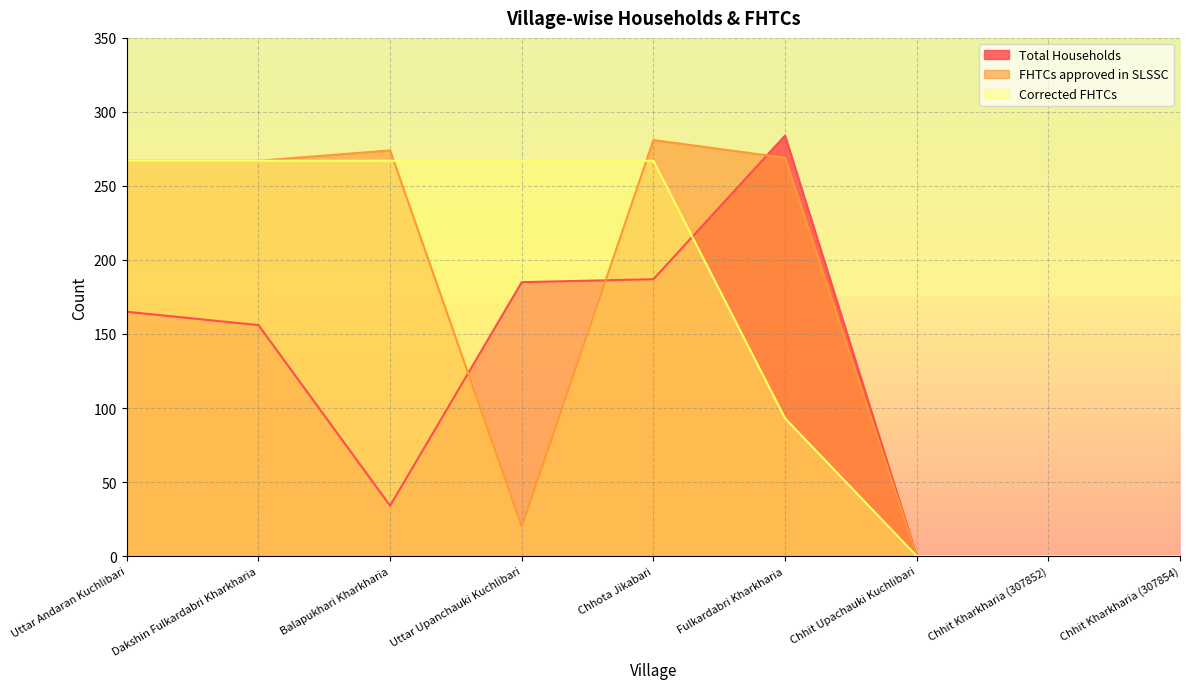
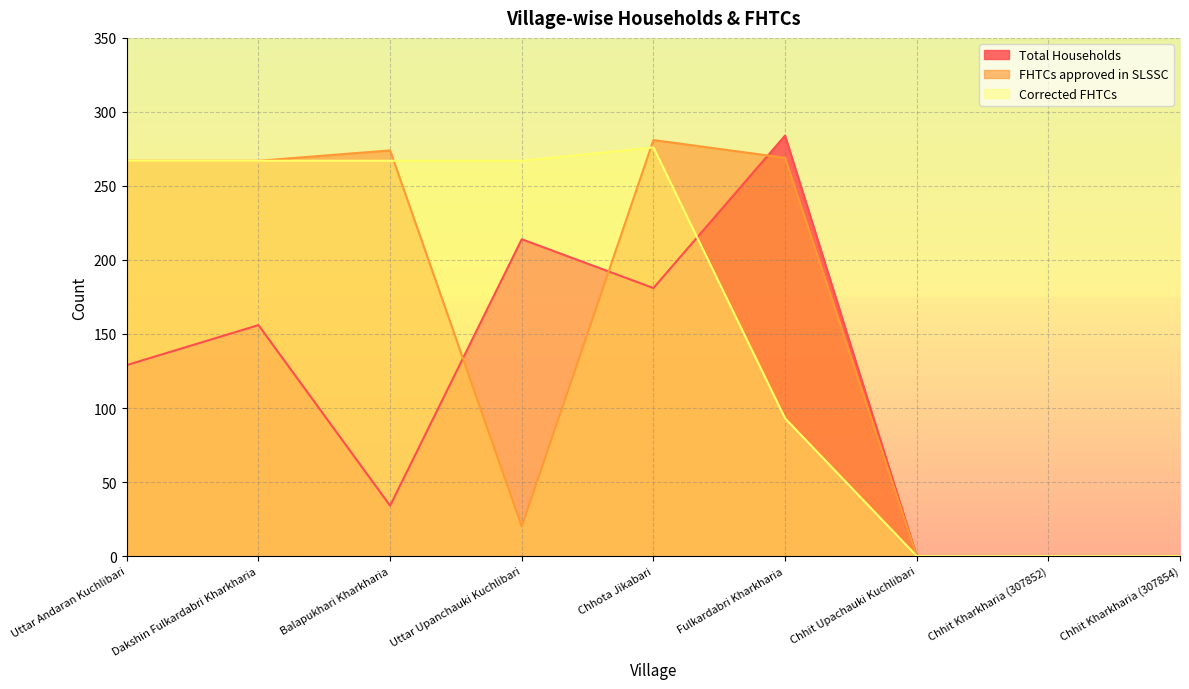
  {
    "Total Households": {
-     "Uttar Andaran Kuchlibari": 165,
+     "Uttar Andaran Kuchlibari": 129,
      "Dakshin Fulkardabri Kharkharia": 156,
      "Balapukhari Kharkharia": 34,
-     "Uttar Upanchauki Kuchlibari": 185,
-     "Chhota Jikabari": 187,
+     "Uttar Upanchauki Kuchlibari": 214,
+     "Chhota Jikabari": 181,
      "Fulkardabri Kharkharia": 284
    },
    "FHTCs approved in SLSSC": {
      "Balapukhari Kharkharia": 274,
      "Uttar Upanchauki Kuchlibari": 20,
      "Chhota Jikabari": 281,
      "Fulkardabri Kharkharia": 269
    },
    "Corrected FHTCs": {
      "Balapukhari Kharkharia": 267,
      "Uttar Upanchauki Kuchlibari": 267,
-     "Chhota Jikabari": 267,
+     "Chhota Jikabari": 276,
      "Fulkardabri Kharkharia": 93
    }
  }
